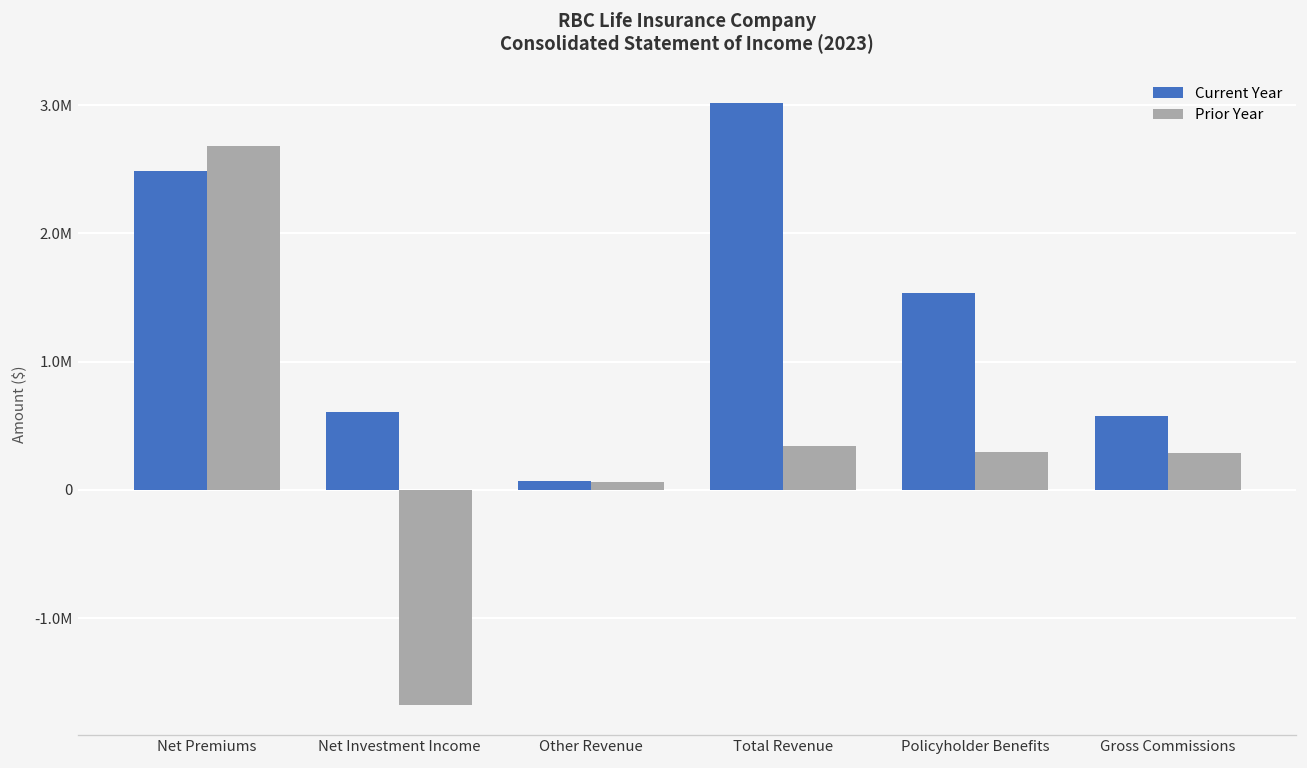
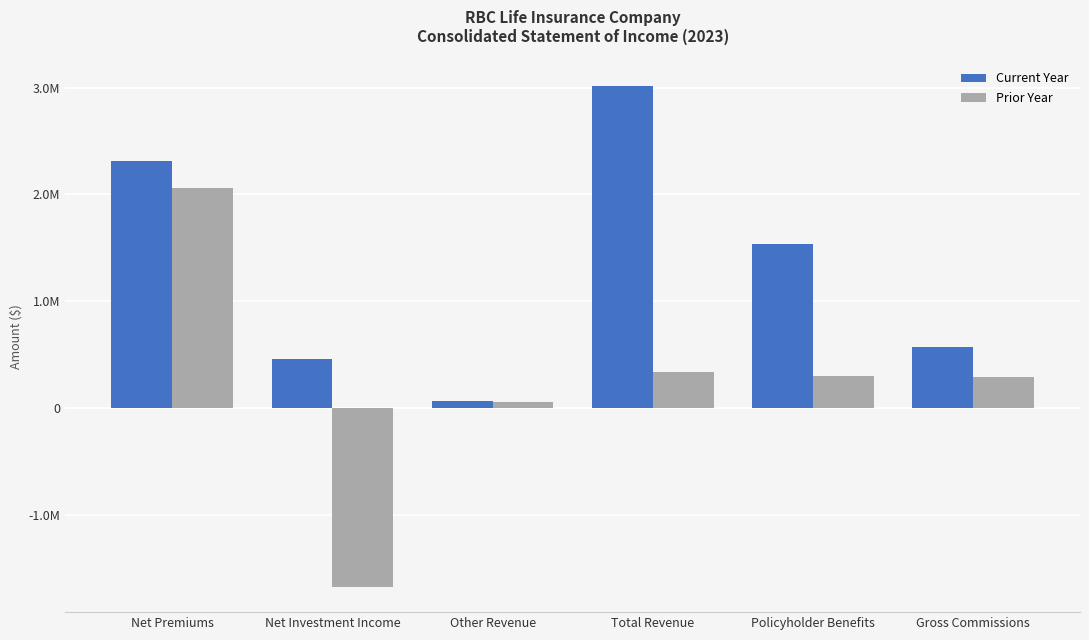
  {
    "Current Year": {
-     "Net Premiums": 2490000,
-     "Net Investment Income": 600000,
+     "Net Premiums": 2320000,
+     "Net Investment Income": 460000,
      "Other Revenue": 70000,
      "Total Revenue": 3010000,
      "Policyholder Benefits": 1540000,
      "Gross Commissions": 570000
    },
    "Prior Year": {
-     "Net Premiums": 2680000,
+     "Net Premiums": 2060000,
      "Net Investment Income": -1670000,
      "Other Revenue": 60000,
      "Total Revenue": 340000,
      "Policyholder Benefits": 300000,
      "Gross Commissions": 290000
    }
  }
